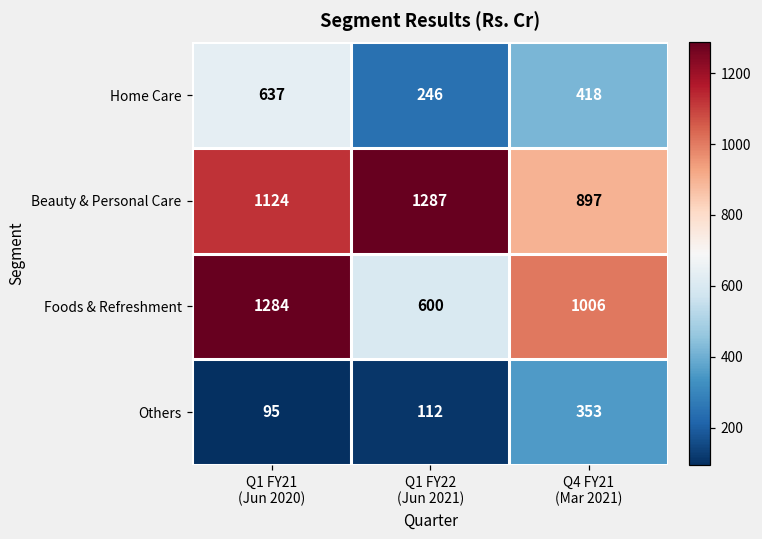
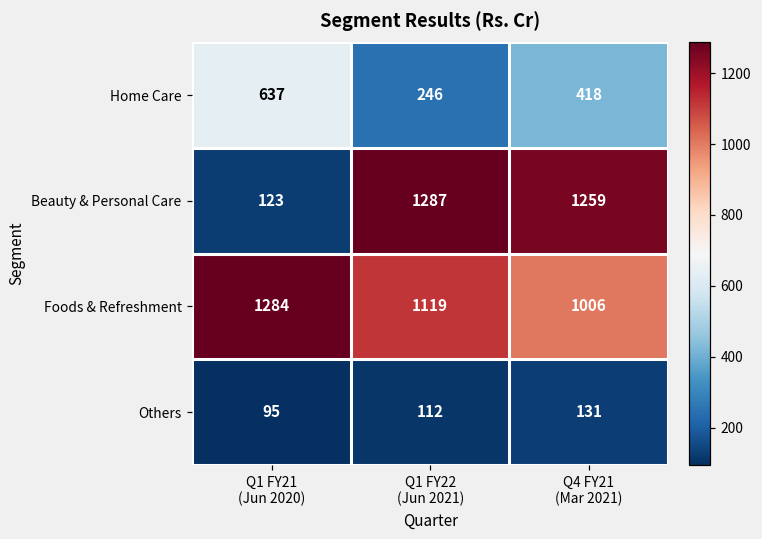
  {
    "Home Care": {
      "Q1 FY21 (Jun 2020)": 637,
      "Q1 FY22 (Jun 2021)": 246,
      "Q4 FY21 (Mar 2021)": 418
    },
    "Beauty & Personal Care": {
-     "Q1 FY21 (Jun 2020)": 1124,
+     "Q1 FY21 (Jun 2020)": 123,
      "Q1 FY22 (Jun 2021)": 1287,
-     "Q4 FY21 (Mar 2021)": 897
+     "Q4 FY21 (Mar 2021)": 1259
    },
    "Foods & Refreshment": {
      "Q1 FY21 (Jun 2020)": 1284,
-     "Q1 FY22 (Jun 2021)": 600,
+     "Q1 FY22 (Jun 2021)": 1119,
      "Q4 FY21 (Mar 2021)": 1006
    },
    "Others": {
      "Q1 FY21 (Jun 2020)": 95,
      "Q1 FY22 (Jun 2021)": 112,
-     "Q4 FY21 (Mar 2021)": 353
+     "Q4 FY21 (Mar 2021)": 131
    }
  }
